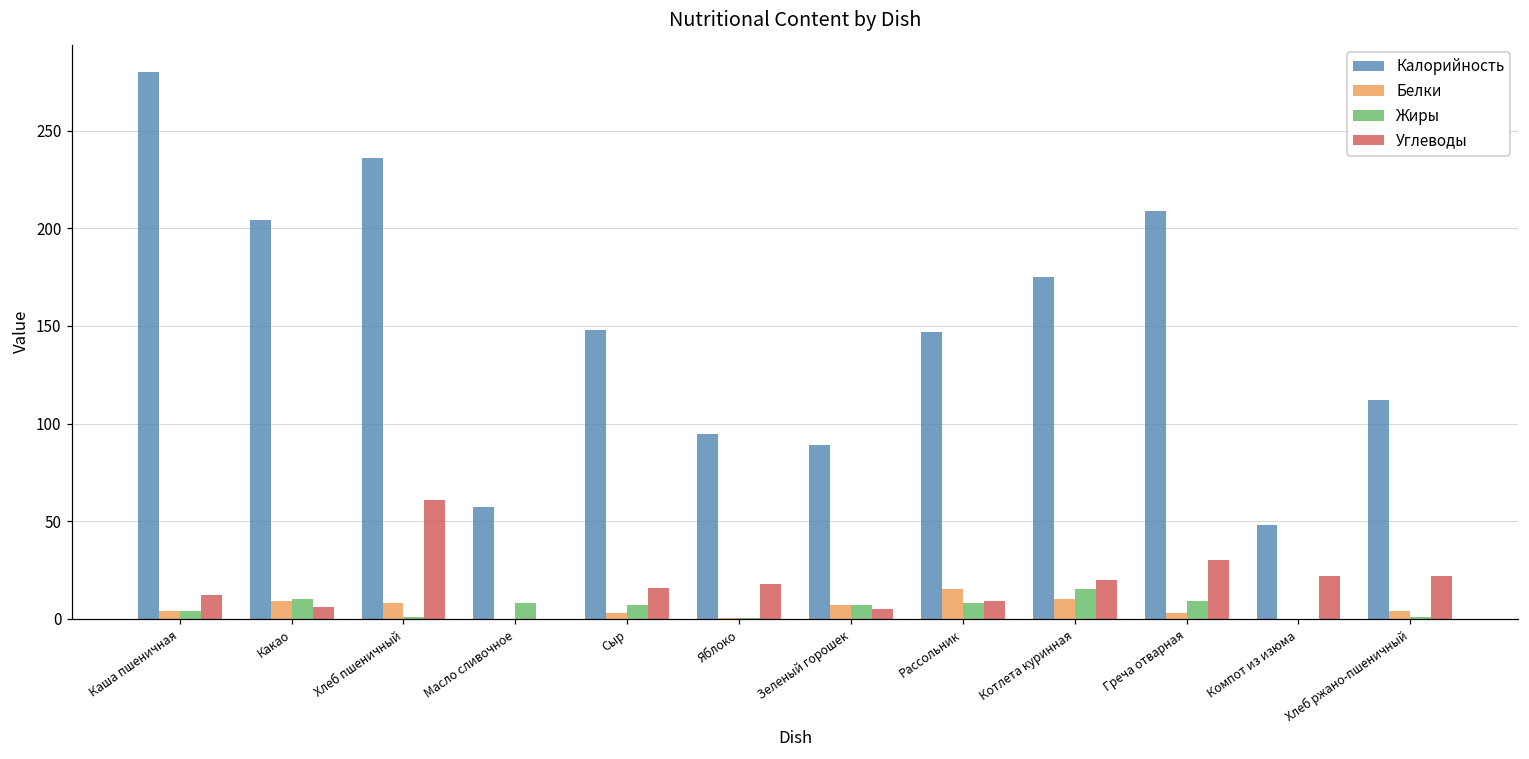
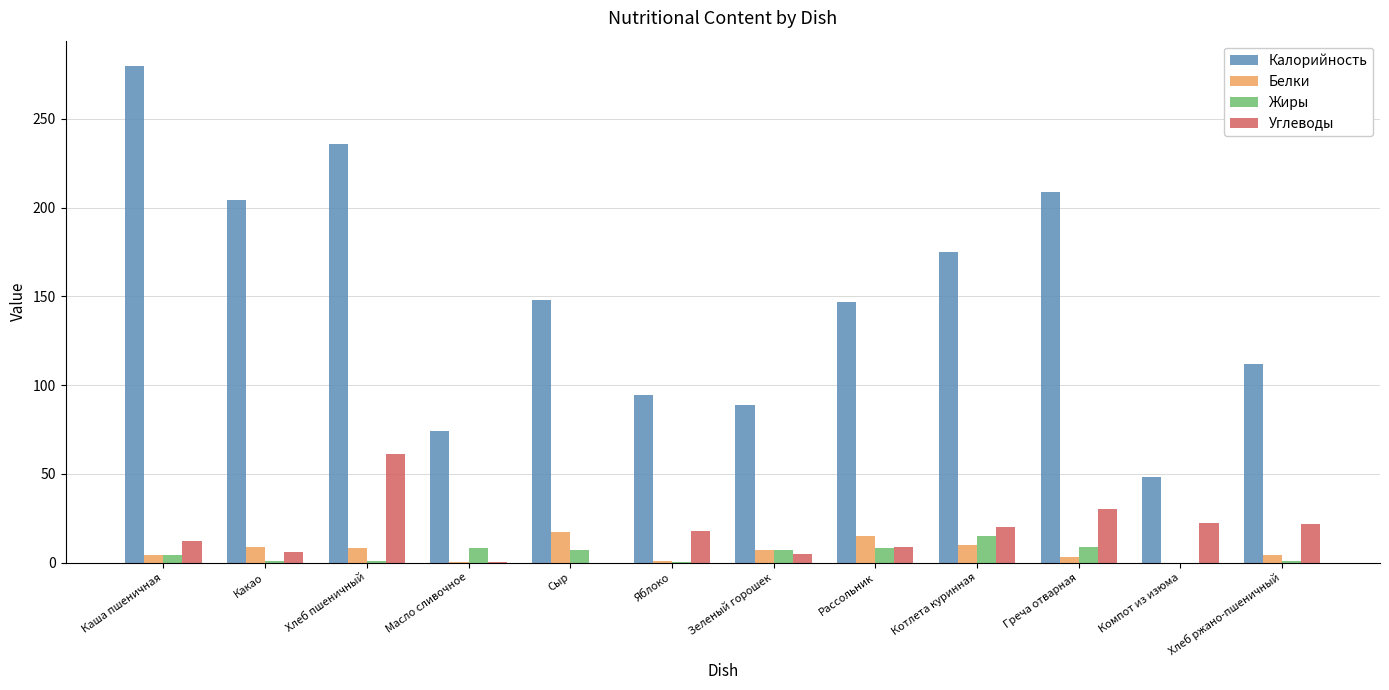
  {
    "Калорийность": {
      "Каша пшеничная": 280,
      "Какао": 204,
      "Хлеб пшеничный": 236,
-     "Масло сливочное": 57,
+     "Масло сливочное": 74,
      "Сыр": 148,
      "Яблоко": 95,
      "Зеленый горошек": 89,
      "Рассольник": 147,
      "Котлета куринная": 175,
      "Греча отварная": 209,
      "Компот из изюма": 48,
      "Хлеб ржано-пшеничный": 112
    },
    "Белки": {
      "Каша пшеничная": 4,
      "Какао": 9,
      "Хлеб пшеничный": 8,
-     "Сыр": 3,
+     "Сыр": 17,
      "Зеленый горошек": 7,
      "Рассольник": 15,
      "Котлета куринная": 10,
      "Греча отварная": 3,
      "Компот из изюма": 0,
      "Хлеб ржано-пшеничный": 4
    },
    "Жиры": {
      "Каша пшеничная": 4,
-     "Какао": 10,
+     "Какао": 1,
      "Масло сливочное": 8,
      "Сыр": 7,
      "Зеленый горошек": 7,
      "Рассольник": 8,
      "Котлета куринная": 15,
      "Греча отварная": 9,
      "Компот из изюма": 0
    },
    "Углеводы": {
      "Каша пшеничная": 12,
      "Какао": 6,
      "Хлеб пшеничный": 61,
-     "Сыр": 16,
+     "Сыр": 0,
      "Яблоко": 18,
      "Зеленый горошек": 5,
      "Рассольник": 9,
      "Котлета куринная": 20,
      "Греча отварная": 30,
      "Компот из изюма": 22,
      "Хлеб ржано-пшеничный": 22
    }
  }
